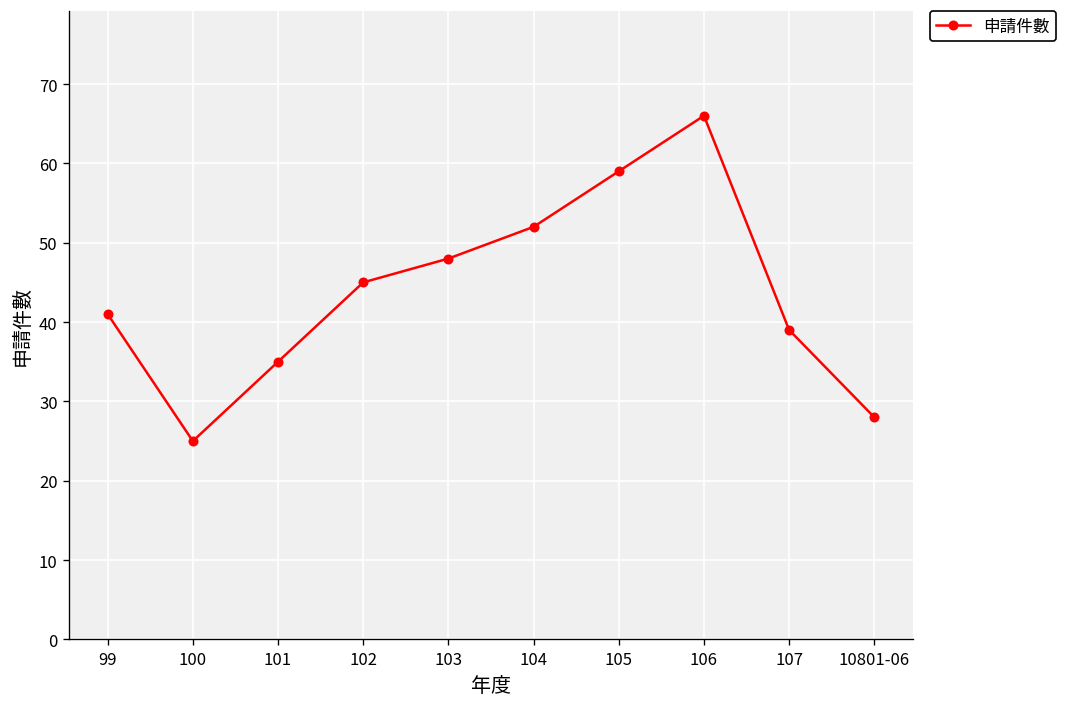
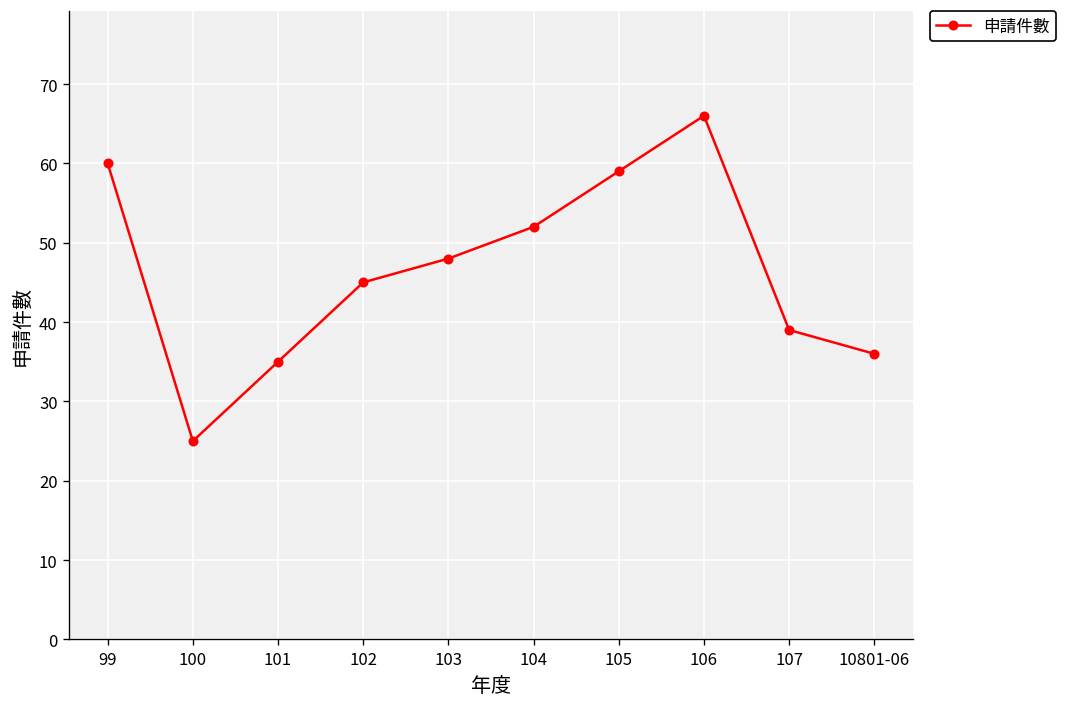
  {
-   "99": 41,
+   "99": 60,
    "100": 25,
    "101": 35,
    "102": 45,
    "103": 48,
    "104": 52,
    "105": 59,
    "106": 66,
    "107": 39,
-   "10801-06": 28
+   "10801-06": 36
  }
